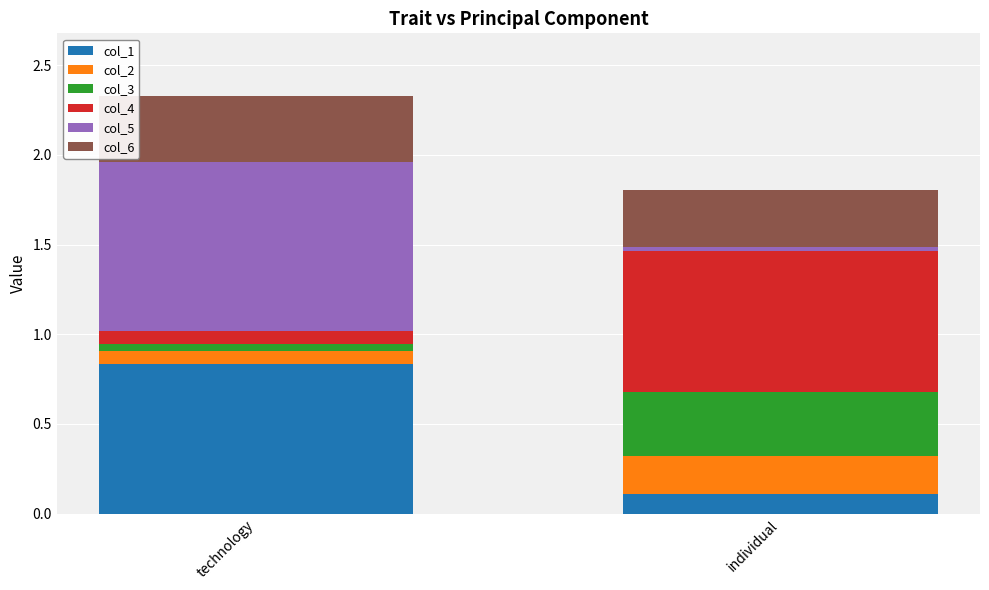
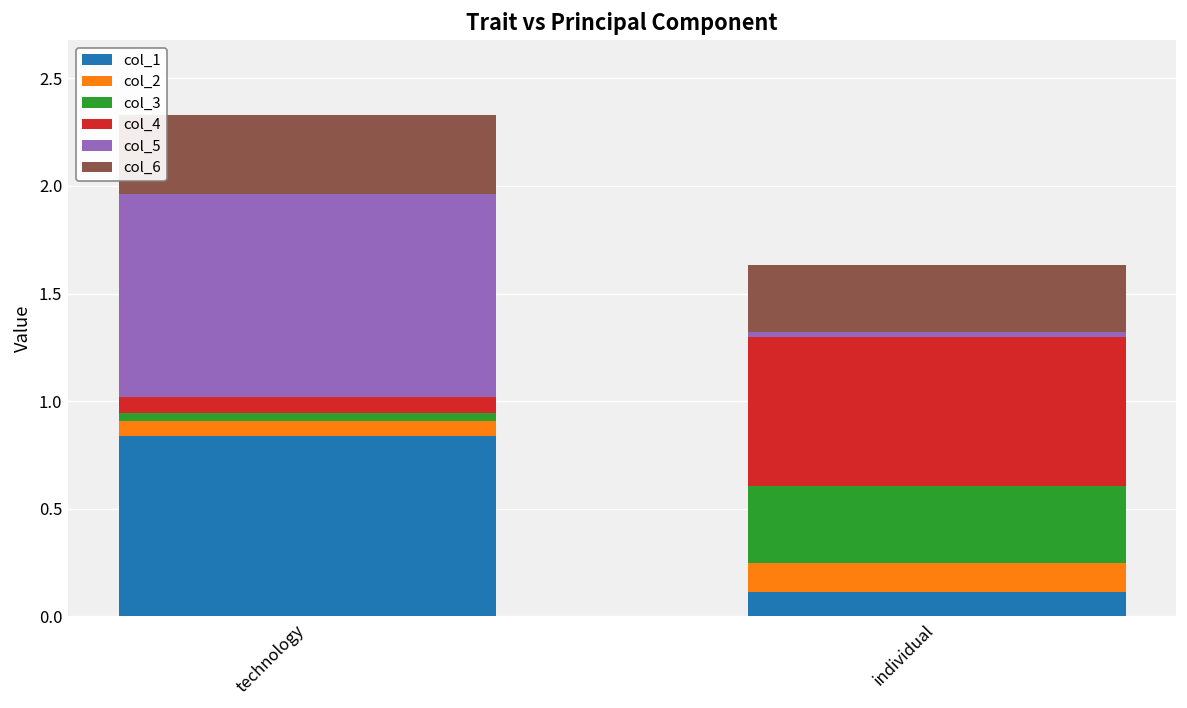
  {
    "col_1": {
      "technology": 0.84,
      "individual": 0.11
    },
    "col_2": {
      "technology": 0.07,
-     "individual": 0.21
+     "individual": 0.14
    },
    "col_3": {
      "technology": 0.03,
      "individual": 0.36
    },
    "col_4": {
      "technology": 0.07,
-     "individual": 0.79
+     "individual": 0.69
    },
    "col_5": {
      "technology": 0.95,
      "individual": 0.02
    },
    "col_6": {
      "technology": 0.37,
      "individual": 0.31
    }
  }
